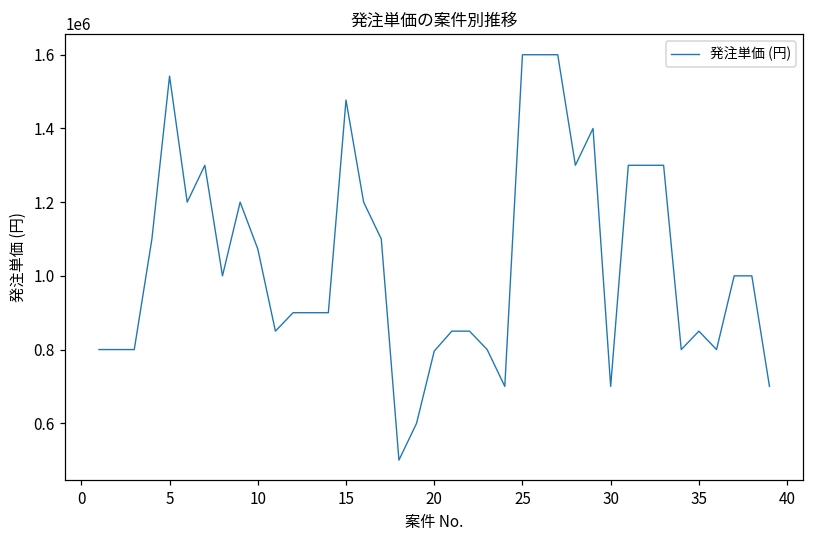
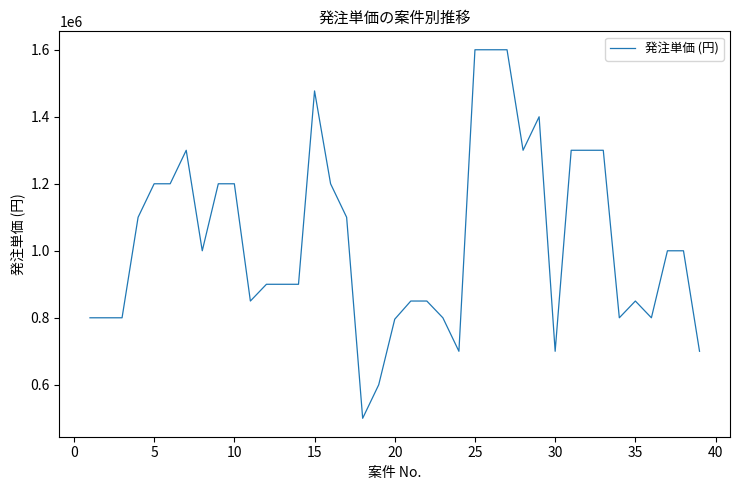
  {
-   "5": 1540000,
-   "10": 1070000,
+   "5": 1200000,
+   "10": 1200000,
    "15": 1480000,
    "20": 800000,
    "25": 1600000,
    "30": 700000,
    "35": 850000
  }
